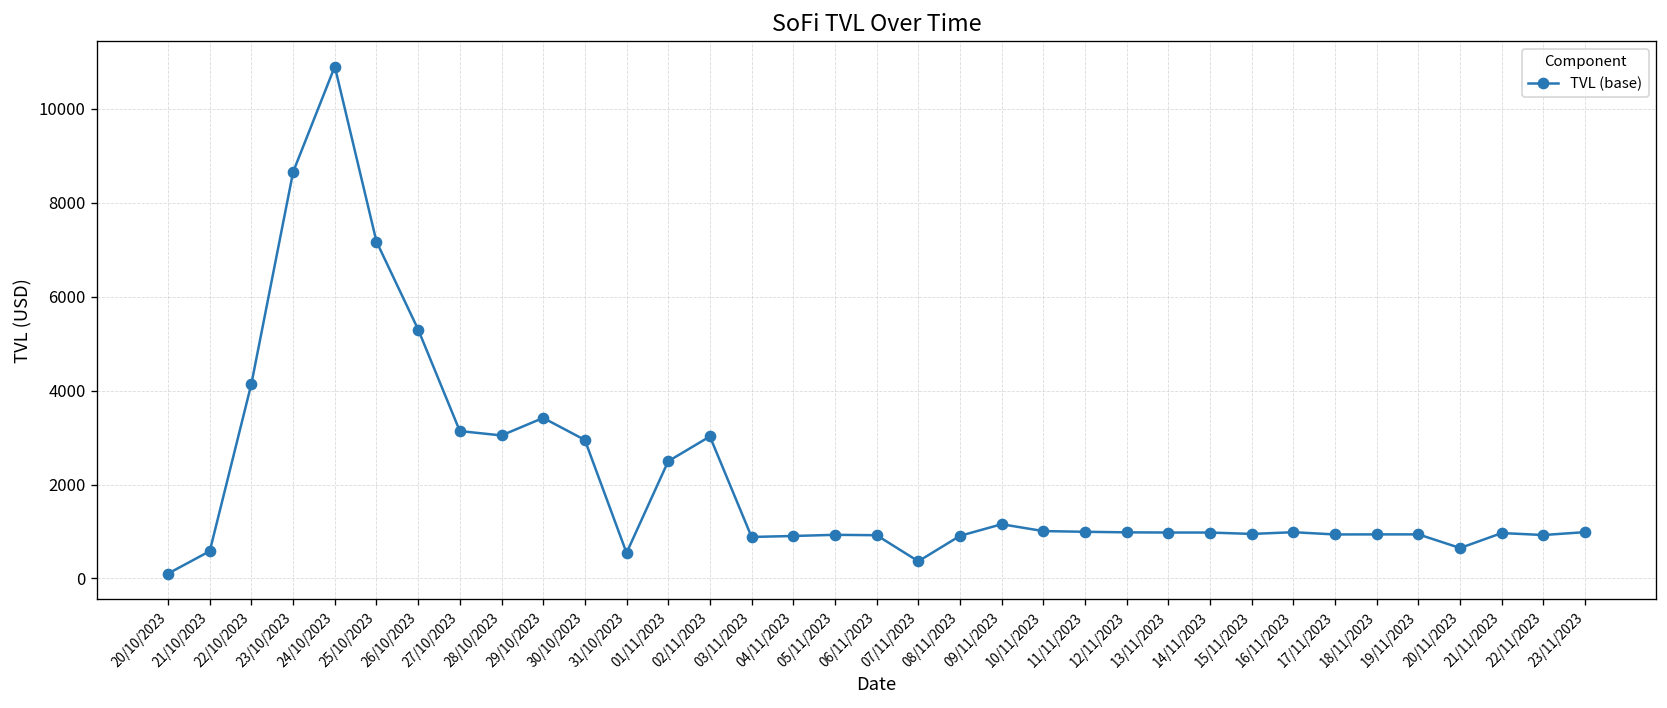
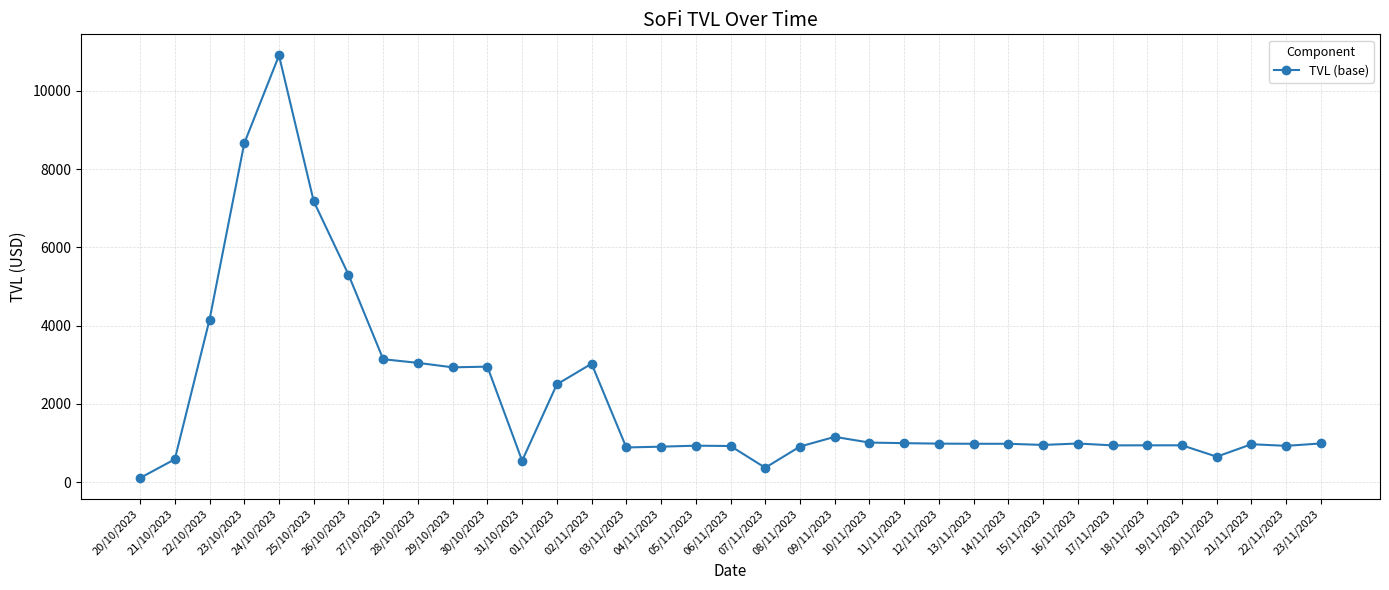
  {
    "20/10/2023": 100,
    "21/10/2023": 600,
    "22/10/2023": 4200,
    "23/10/2023": 8700,
    "24/10/2023": 10900,
    "25/10/2023": 7200,
    "26/10/2023": 5300,
    "27/10/2023": 3100,
    "28/10/2023": 3000,
-   "29/10/2023": 3400,
+   "29/10/2023": 2900,
    "30/10/2023": 2900,
    "31/10/2023": 500,
    "01/11/2023": 2500,
    "02/11/2023": 3000,
    "03/11/2023": 900,
    "04/11/2023": 900,
    "05/11/2023": 900,
    "06/11/2023": 900,
    "07/11/2023": 400,
    "08/11/2023": 900,
    "09/11/2023": 1200,
    "10/11/2023": 1000,
    "11/11/2023": 1000,
    "12/11/2023": 1000,
    "13/11/2023": 1000,
    "14/11/2023": 1000,
    "15/11/2023": 900,
    "16/11/2023": 1000,
    "17/11/2023": 900,
    "18/11/2023": 900,
    "19/11/2023": 900,
    "20/11/2023": 600,
    "21/11/2023": 1000,
    "22/11/2023": 900,
    "23/11/2023": 1000
  }
